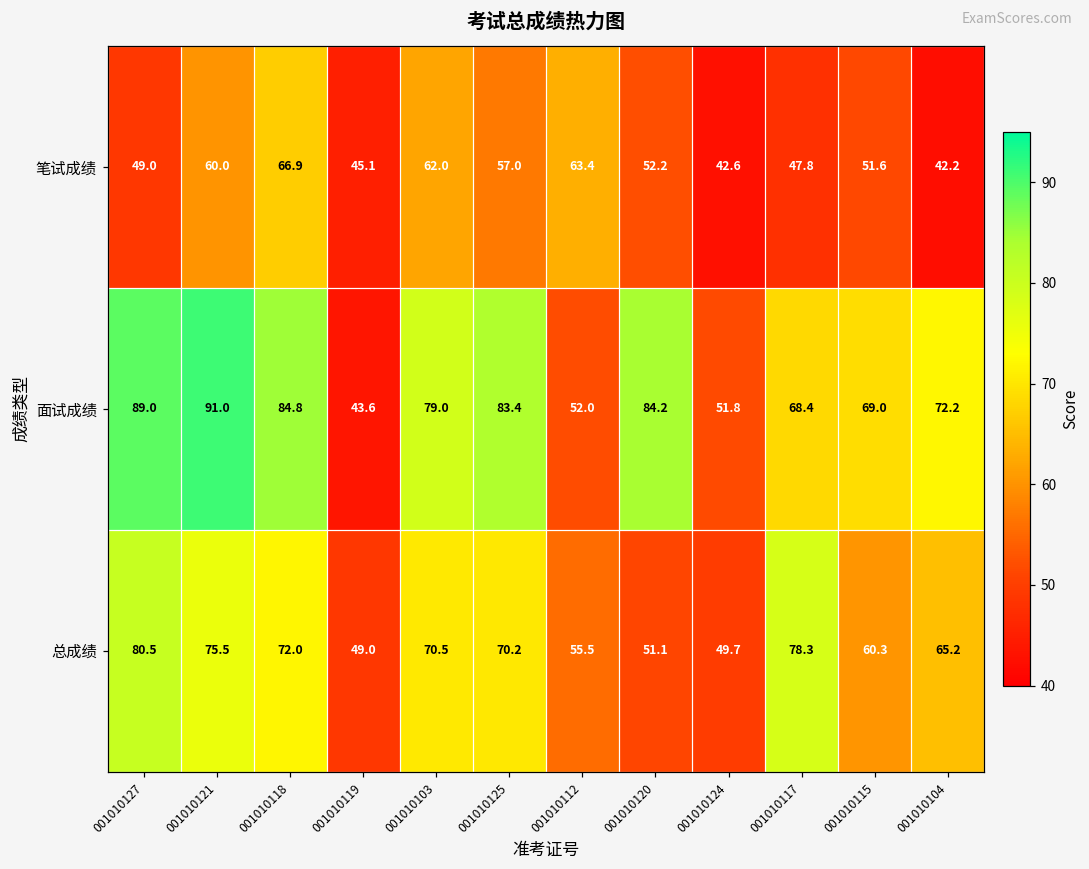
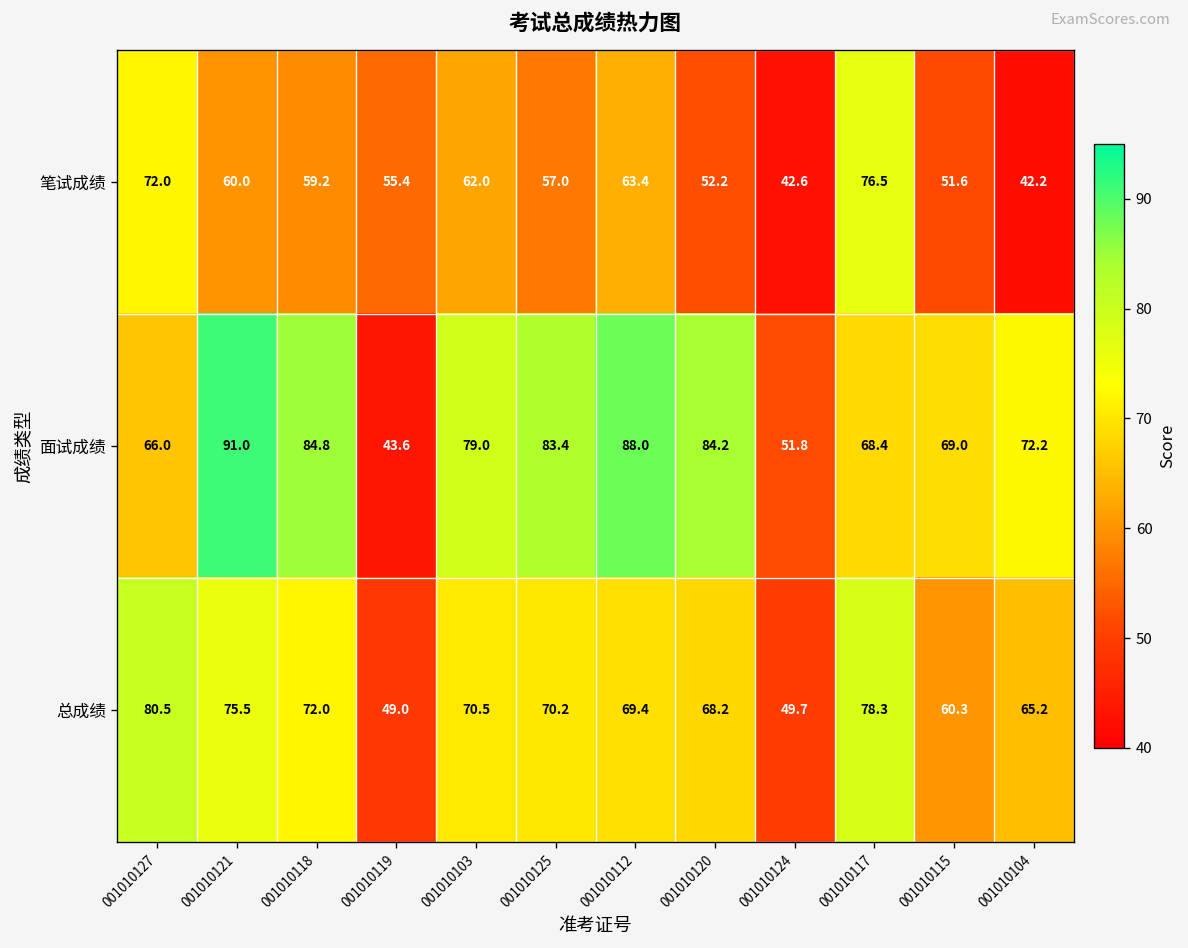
  {
    "笔试成绩": {
-     "001010127": 49.0,
+     "001010127": 72.0,
      "001010121": 60.0,
-     "001010118": 66.9,
-     "001010119": 45.1,
+     "001010118": 59.2,
+     "001010119": 55.4,
      "001010103": 62.0,
      "001010125": 57.0,
      "001010112": 63.4,
      "001010120": 52.2,
      "001010124": 42.6,
-     "001010117": 47.8,
+     "001010117": 76.5,
      "001010115": 51.6,
      "001010104": 42.2
    },
    "面试成绩": {
-     "001010127": 89.0,
+     "001010127": 66.0,
      "001010121": 91.0,
      "001010118": 84.8,
      "001010119": 43.6,
      "001010103": 79.0,
      "001010125": 83.4,
-     "001010112": 52.0,
+     "001010112": 88.0,
      "001010120": 84.2,
      "001010124": 51.8,
      "001010117": 68.4,
      "001010115": 69.0,
      "001010104": 72.2
    },
    "总成绩": {
      "001010127": 80.5,
      "001010121": 75.5,
      "001010118": 72.0,
      "001010119": 49.0,
      "001010103": 70.5,
      "001010125": 70.2,
-     "001010112": 55.5,
-     "001010120": 51.1,
+     "001010112": 69.4,
+     "001010120": 68.2,
      "001010124": 49.7,
      "001010117": 78.3,
      "001010115": 60.3,
      "001010104": 65.2
    }
  }
